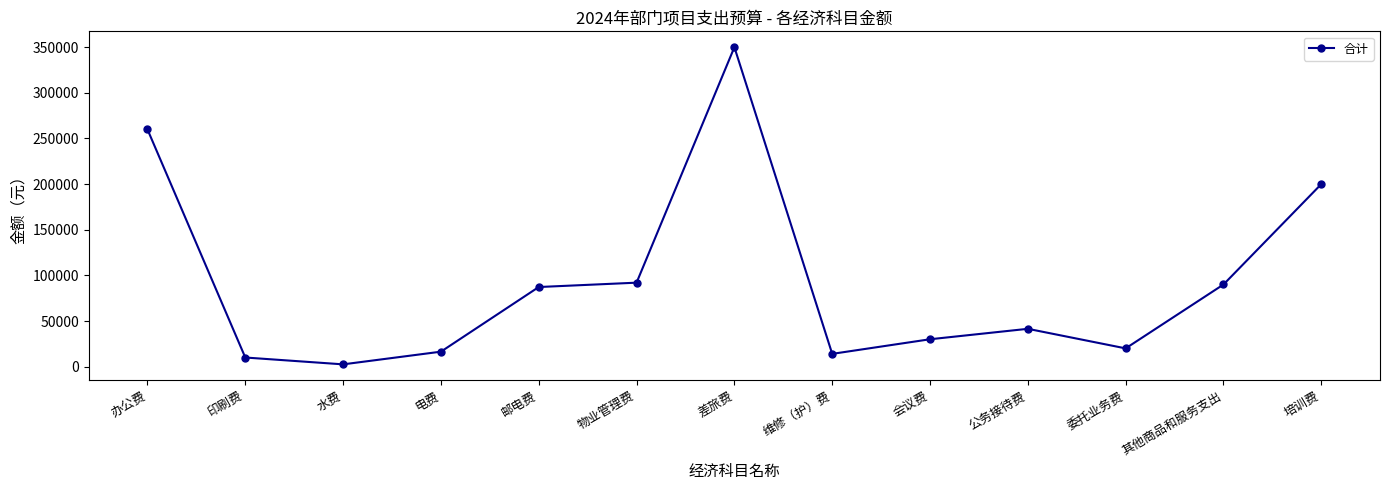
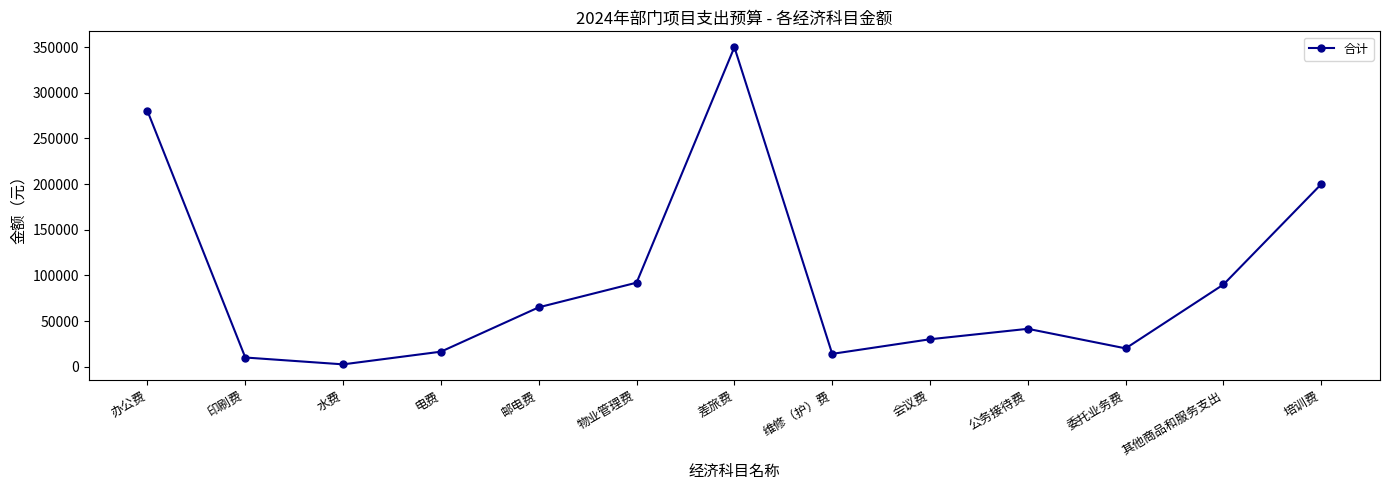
  {
-   "办公费": 260000,
+   "办公费": 280000,
    "印刷费": 10000,
    "水费": 0,
    "电费": 20000,
-   "邮电费": 90000,
+   "邮电费": 70000,
    "物业管理费": 90000,
    "差旅费": 350000,
    "维修（护）费": 10000,
    "会议费": 30000,
    "公务接待费": 40000,
    "委托业务费": 20000,
    "其他商品和服务支出": 90000,
    "培训费": 200000
  }
